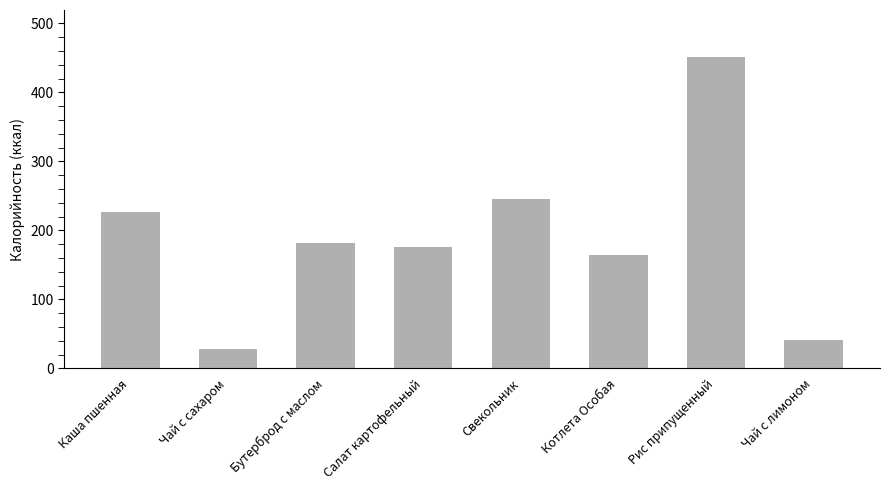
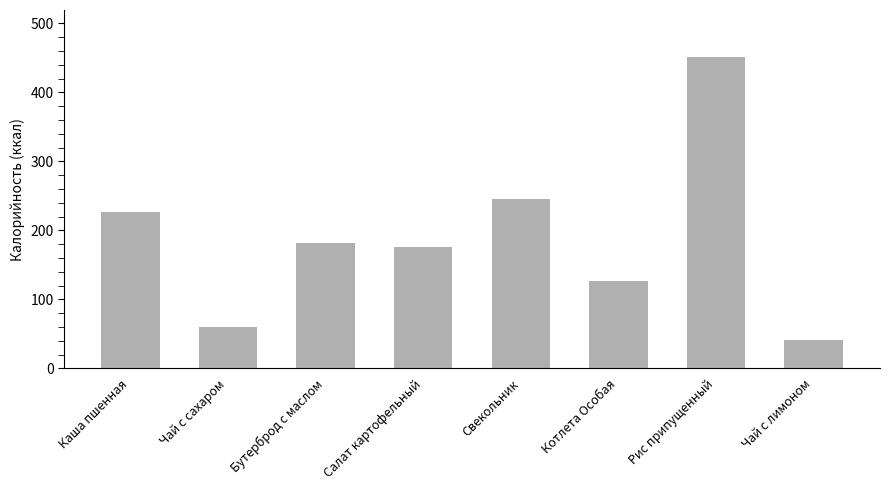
  {
    "Каша пшенная": 230,
-   "Чай с сахаром": 30,
+   "Чай с сахаром": 60,
    "Бутерброд с маслом": 180,
    "Салат картофельный": 180,
    "Свекольник": 250,
-   "Котлета Особая": 160,
+   "Котлета Особая": 130,
    "Рис припущенный": 450,
    "Чай с лимоном": 40
  }
